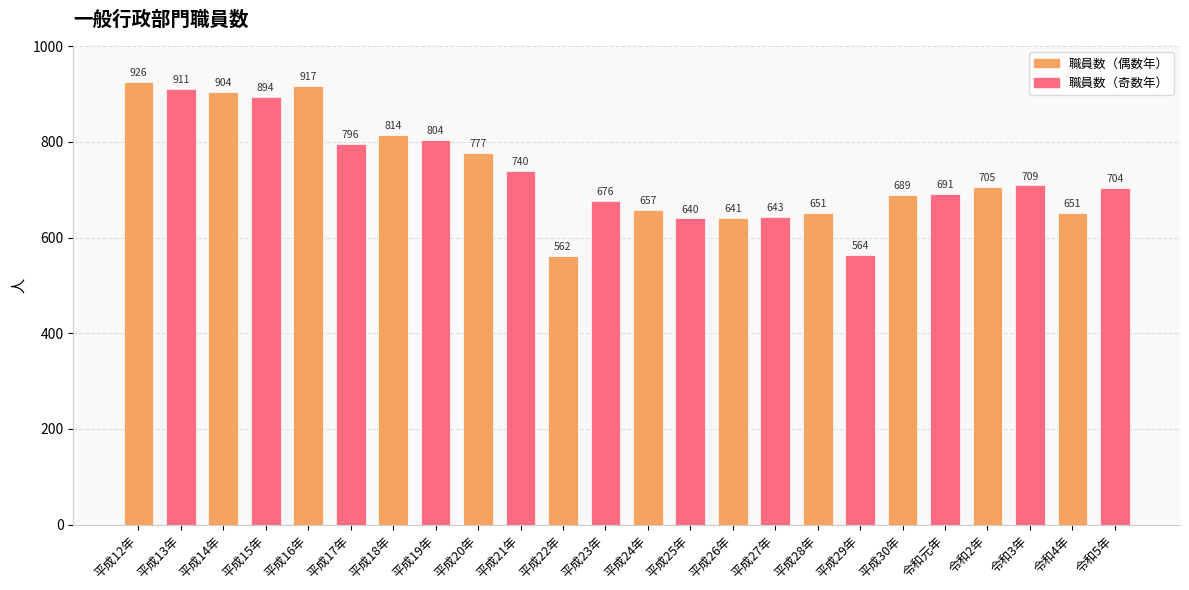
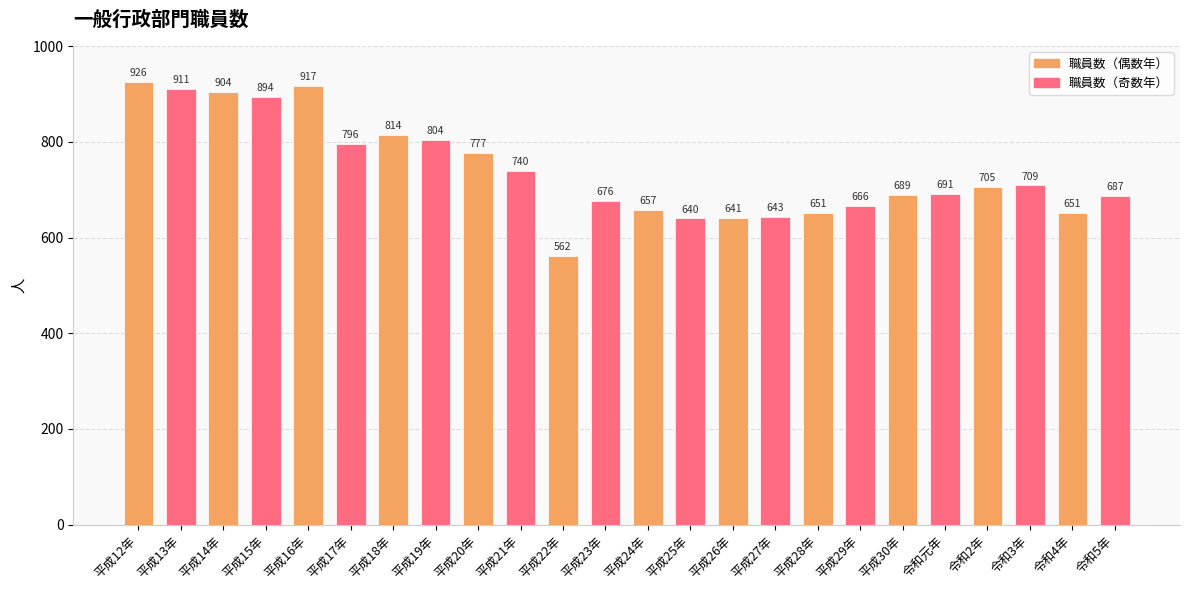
  {
    "平成12年": 926,
    "平成13年": 911,
    "平成14年": 904,
    "平成15年": 894,
    "平成16年": 917,
    "平成17年": 796,
    "平成18年": 814,
    "平成19年": 804,
    "平成20年": 777,
    "平成21年": 740,
    "平成22年": 562,
    "平成23年": 676,
    "平成24年": 657,
    "平成25年": 640,
    "平成26年": 641,
    "平成27年": 643,
    "平成28年": 651,
-   "平成29年": 564,
+   "平成29年": 666,
    "平成30年": 689,
    "令和元年": 691,
    "令和2年": 705,
    "令和3年": 709,
    "令和4年": 651,
-   "令和5年": 704
+   "令和5年": 687
  }
